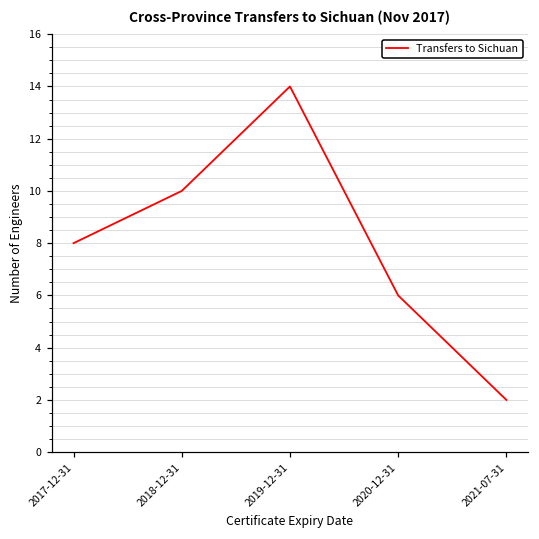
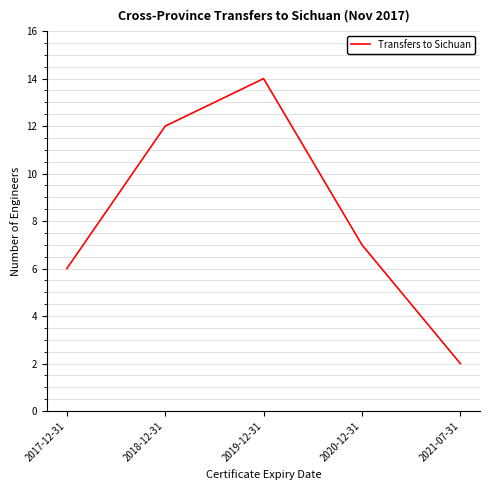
  {
-   "2017-12-31": 8,
-   "2018-12-31": 10,
+   "2017-12-31": 6,
+   "2018-12-31": 12,
    "2019-12-31": 14,
-   "2020-12-31": 6,
+   "2020-12-31": 7,
    "2021-07-31": 2
  }
